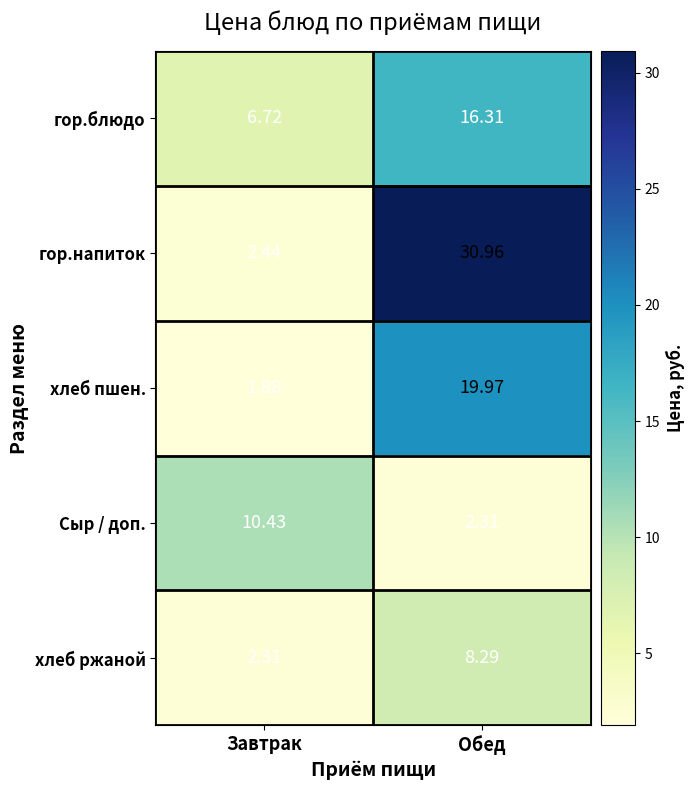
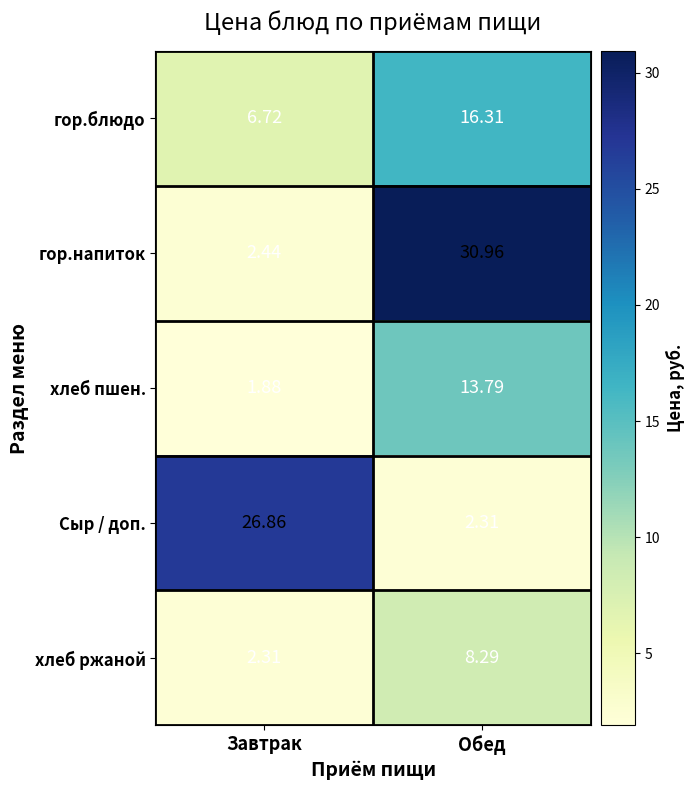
  {
    "гор.блюдо": {
      "Завтрак": 6.72,
      "Обед": 16.31
    },
    "гор.напиток": {
      "Обед": 30.96
    },
    "хлеб пшен.": {
-     "Обед": 19.97
+     "Обед": 13.79
    },
    "Сыр / доп.": {
-     "Завтрак": 10.43
+     "Завтрак": 26.86
    },
    "хлеб ржаной": {
      "Обед": 8.29
    }
  }
